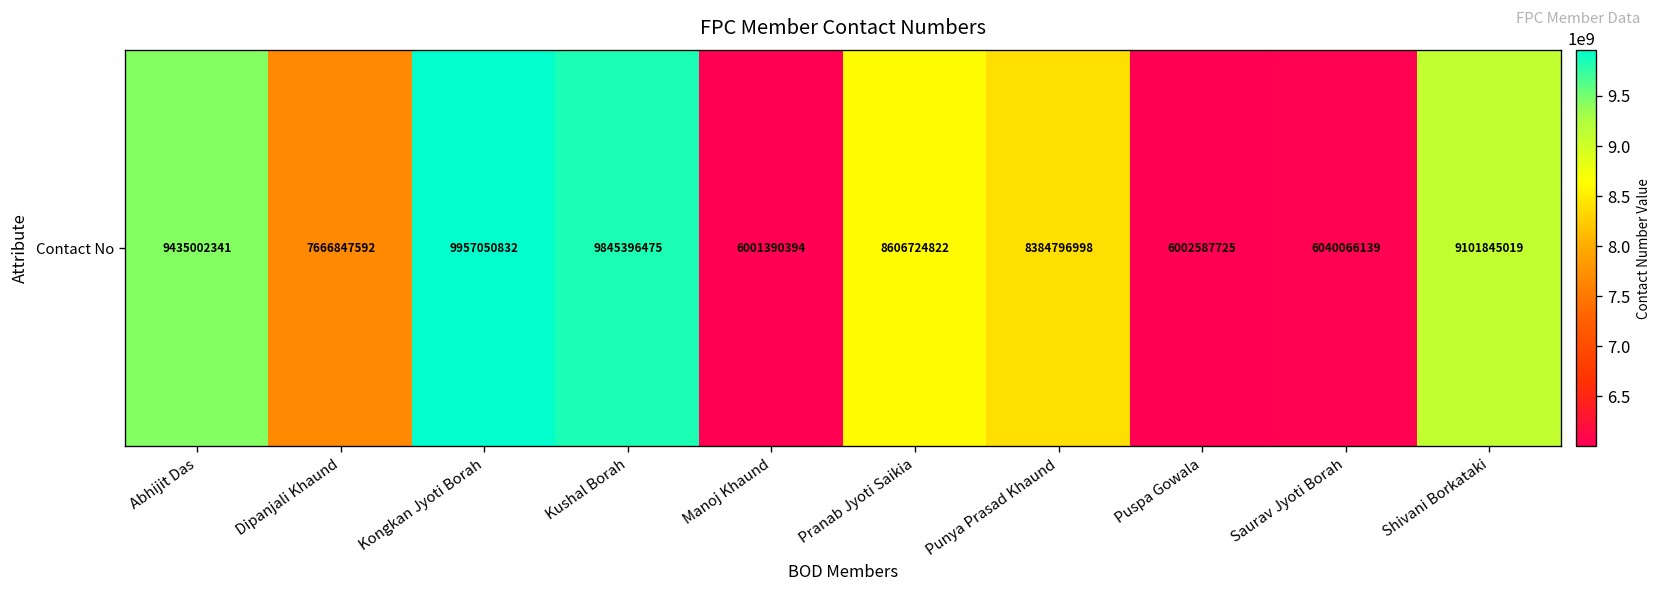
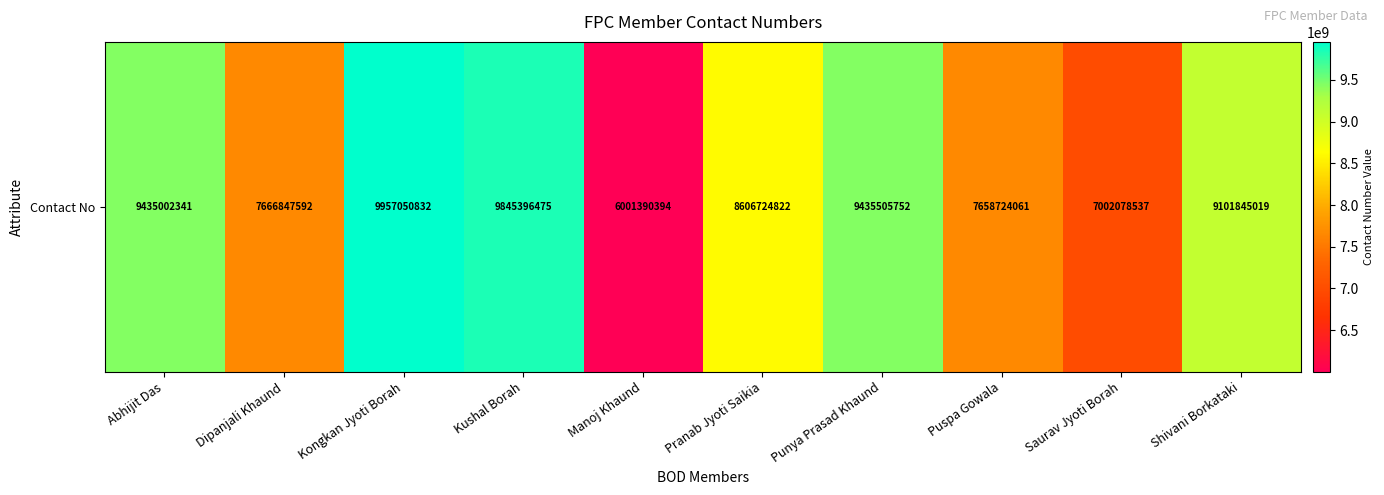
  {
    "Contact No": {
      "Abhijit Das": 9435002341,
      "Dipanjali Khaund": 7666847592,
      "Kongkan Jyoti Borah": 9957050832,
      "Kushal Borah": 9845396475,
      "Manoj Khaund": 6001390394,
      "Pranab Jyoti Saikia": 8606724822,
-     "Punya Prasad Khaund": 8384796998,
-     "Puspa Gowala": 6002587725,
-     "Saurav Jyoti Borah": 6040066139,
+     "Punya Prasad Khaund": 9435505752,
+     "Puspa Gowala": 7658724061,
+     "Saurav Jyoti Borah": 7002078537,
      "Shivani Borkataki": 9101845019
    }
  }
